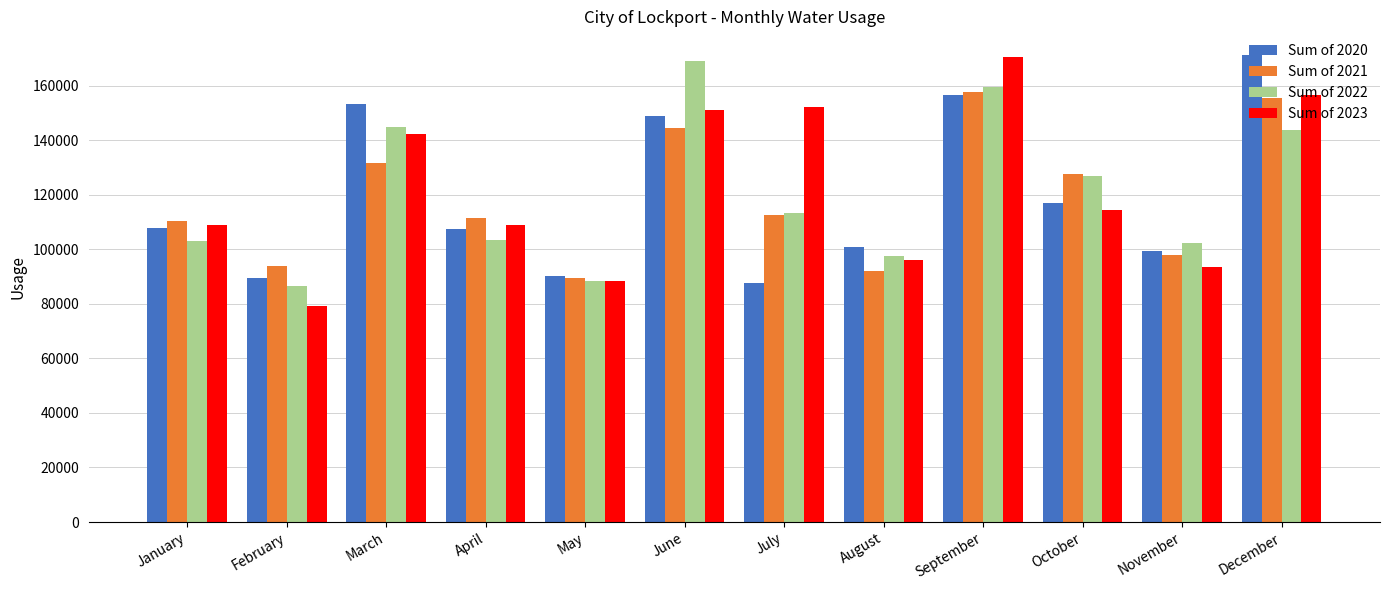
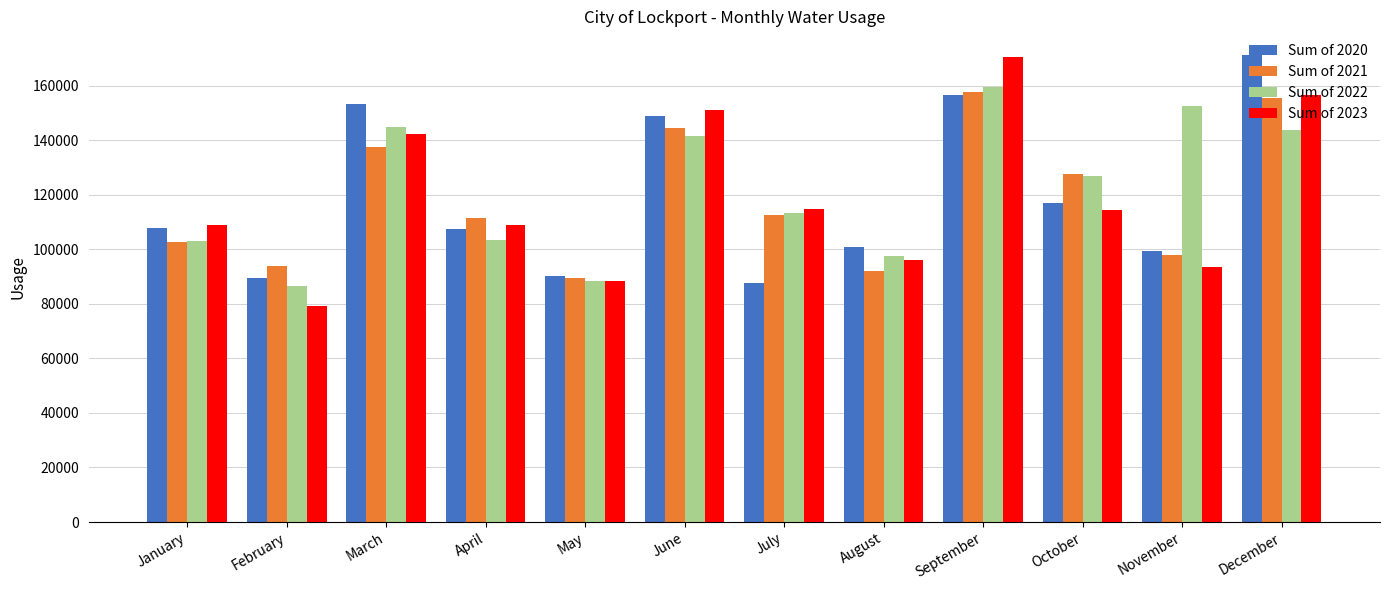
  {
    "Sum of 2020": {
      "January": 108000,
      "February": 90000,
      "March": 153000,
      "April": 107000,
      "May": 90000,
      "June": 149000,
      "July": 88000,
      "August": 101000,
      "September": 157000,
      "October": 117000,
      "November": 99000,
      "December": 171000
    },
    "Sum of 2021": {
-     "January": 110000,
+     "January": 103000,
      "February": 94000,
-     "March": 132000,
+     "March": 138000,
      "April": 112000,
      "May": 90000,
      "June": 145000,
      "July": 112000,
      "August": 92000,
      "September": 158000,
      "October": 128000,
      "November": 98000,
      "December": 156000
    },
    "Sum of 2022": {
      "January": 103000,
      "February": 86000,
      "March": 145000,
      "April": 103000,
      "May": 88000,
-     "June": 169000,
+     "June": 142000,
      "July": 113000,
      "August": 98000,
      "September": 160000,
      "October": 127000,
-     "November": 102000,
+     "November": 153000,
      "December": 144000
    },
    "Sum of 2023": {
      "January": 109000,
      "February": 79000,
      "March": 142000,
      "April": 109000,
      "May": 88000,
      "June": 151000,
-     "July": 152000,
+     "July": 115000,
      "August": 96000,
      "September": 171000,
      "October": 115000,
      "November": 93000,
      "December": 156000
    }
  }
